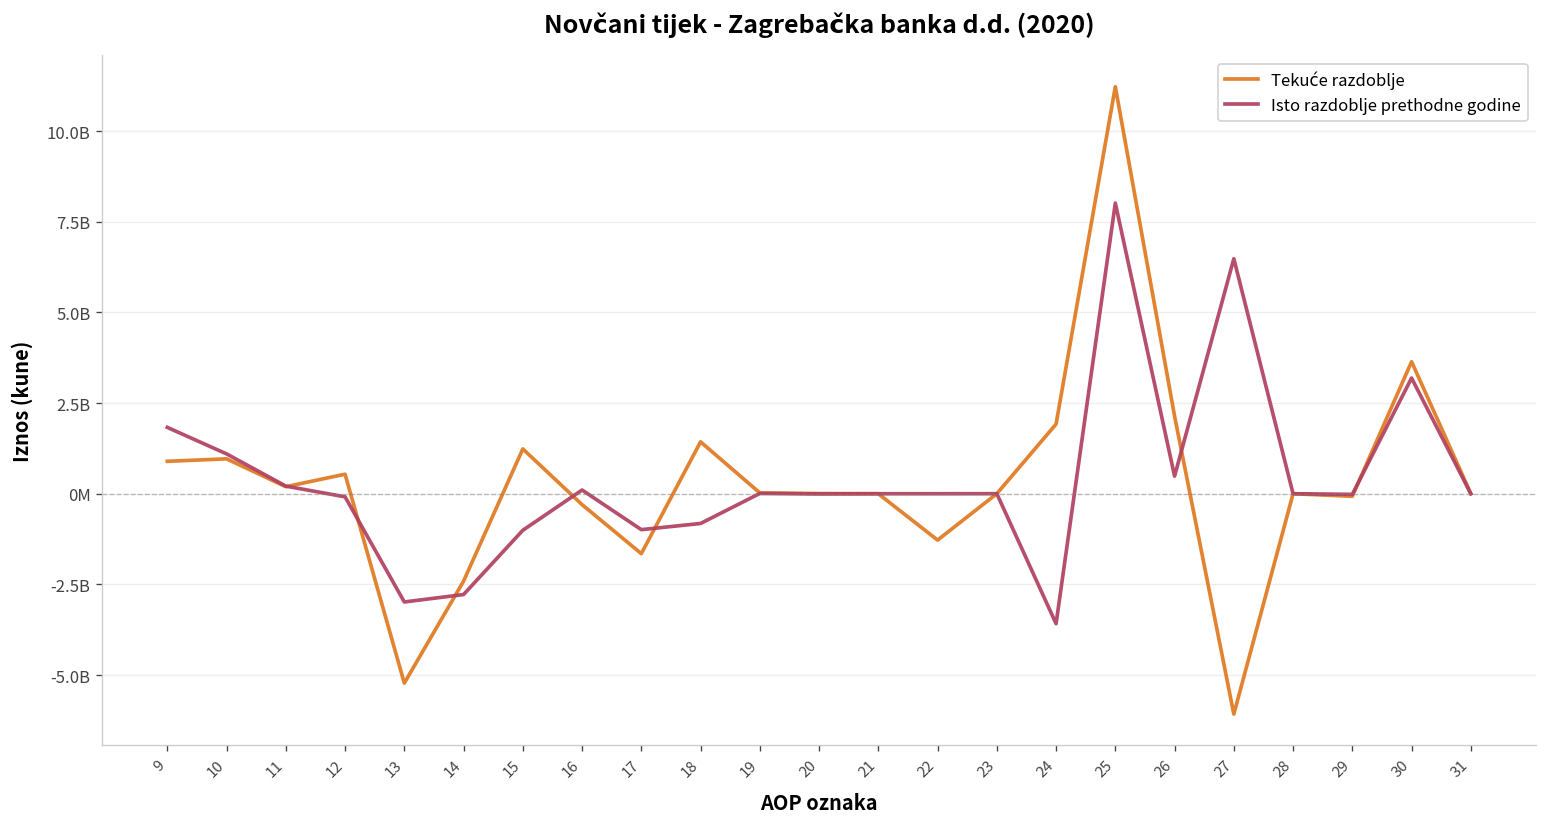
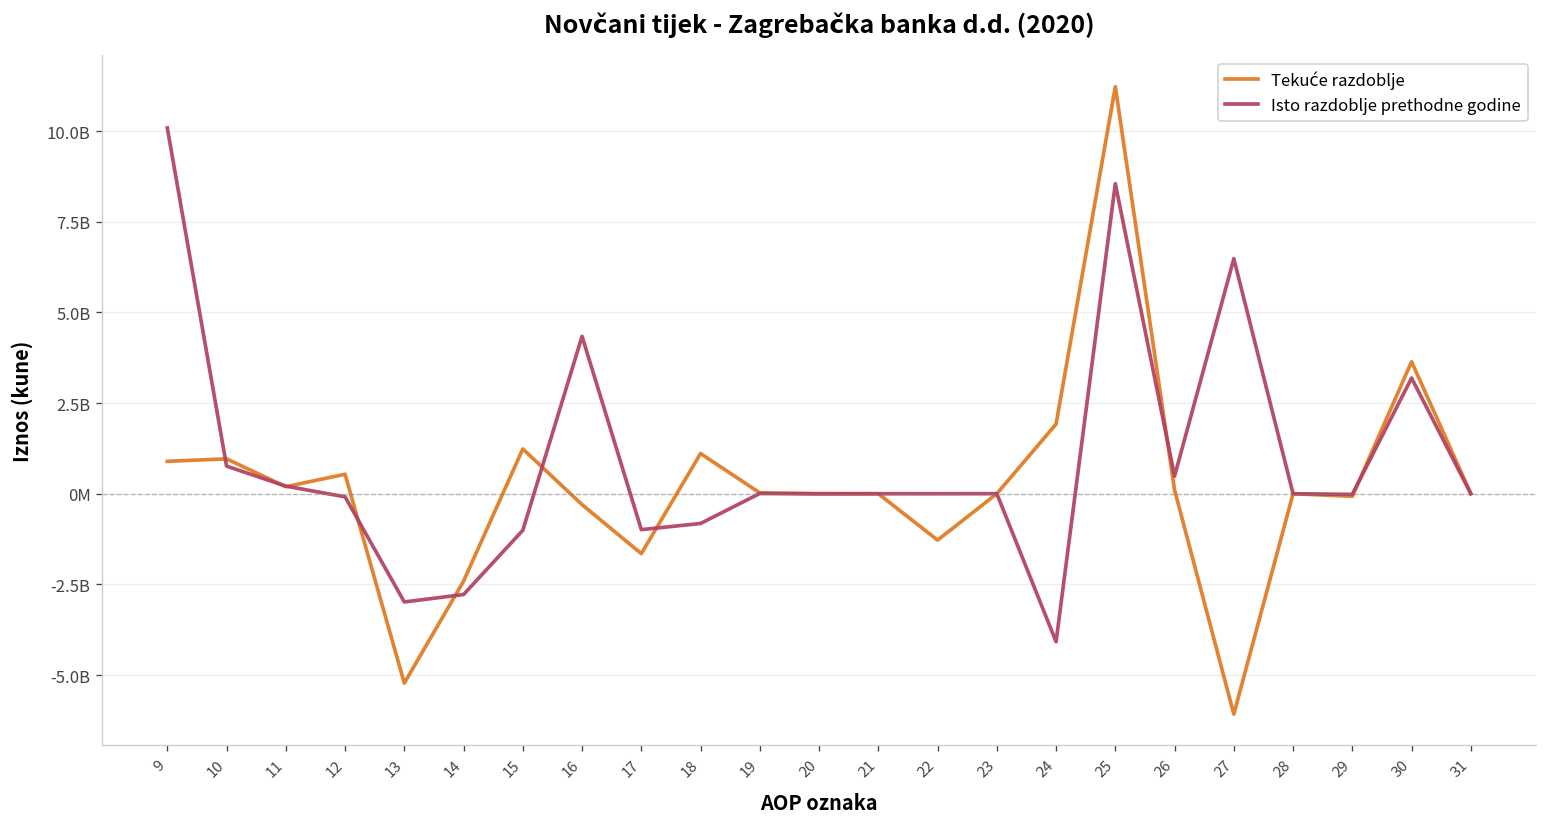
  {
    "Tekuće razdoblje": {
      "9": 900000000,
      "10": 1000000000,
      "12": 500000000,
      "13": -5200000000,
      "14": -2400000000,
      "15": 1200000000,
      "16": -300000000,
      "17": -1700000000,
-     "18": 1400000000,
+     "18": 1100000000,
      "22": -1300000000,
      "24": 1900000000,
      "25": 11200000000,
-     "26": 2100000000,
+     "26": 100000000,
      "27": -6100000000,
      "30": 3600000000
    },
    "Isto razdoblje prethodne godine": {
-     "9": 1800000000,
-     "10": 1100000000,
+     "9": 10100000000,
+     "10": 800000000,
      "12": -100000000,
      "13": -3000000000,
      "14": -2800000000,
      "15": -1000000000,
-     "16": 100000000,
+     "16": 4300000000,
      "17": -1000000000,
      "18": -800000000,
      "22": 0,
-     "24": -3600000000,
-     "25": 8000000000,
+     "24": -4100000000,
+     "25": 8500000000,
      "26": 500000000,
      "27": 6500000000,
      "30": 3200000000
    }
  }
